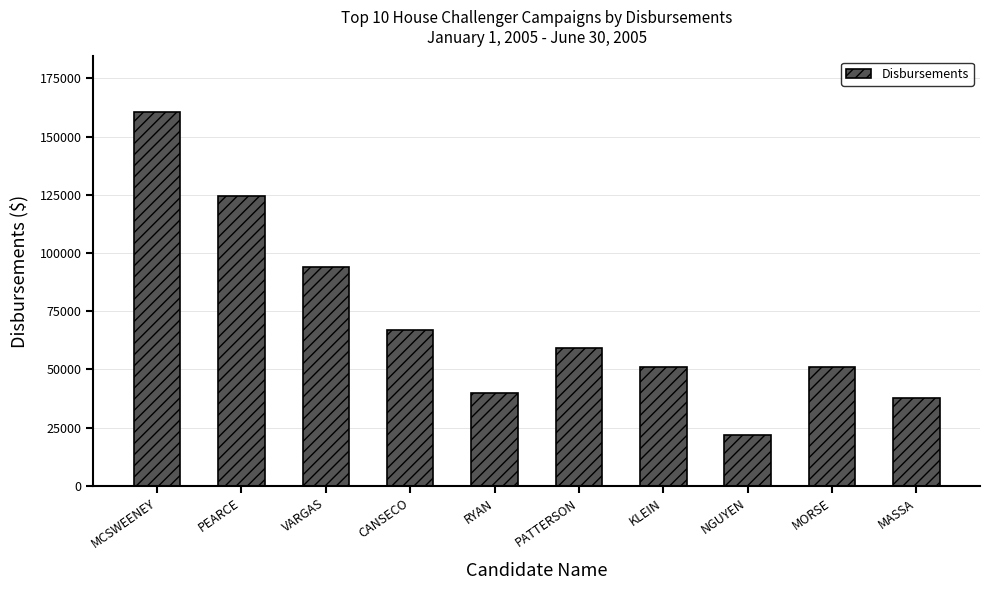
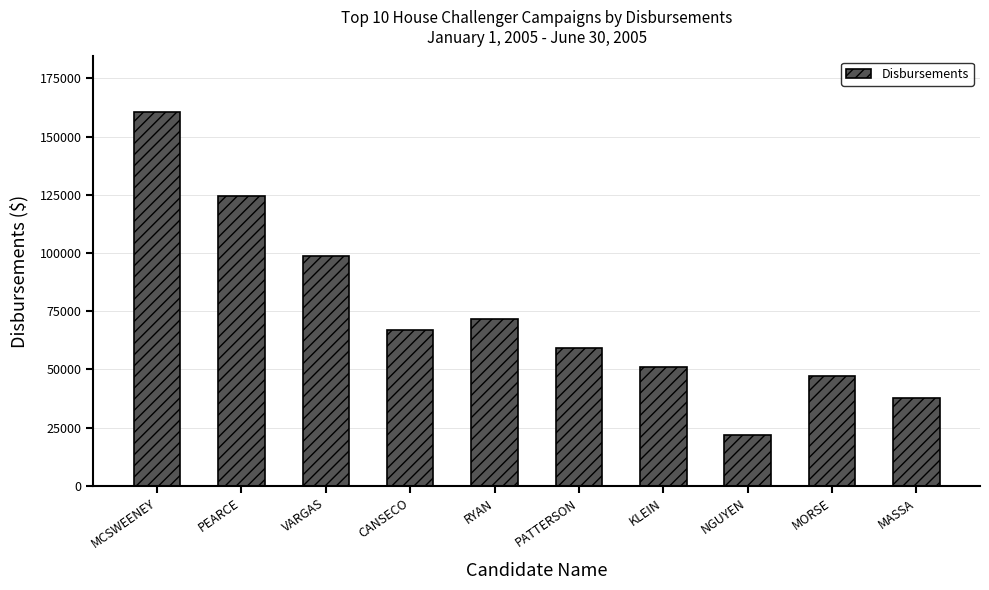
  {
    "MCSWEENEY": 160000,
    "PEARCE": 124000,
-   "VARGAS": 94000,
+   "VARGAS": 99000,
    "CANSECO": 67000,
-   "RYAN": 40000,
+   "RYAN": 72000,
    "PATTERSON": 59000,
    "KLEIN": 51000,
    "NGUYEN": 22000,
-   "MORSE": 51000,
+   "MORSE": 47000,
    "MASSA": 38000
  }
